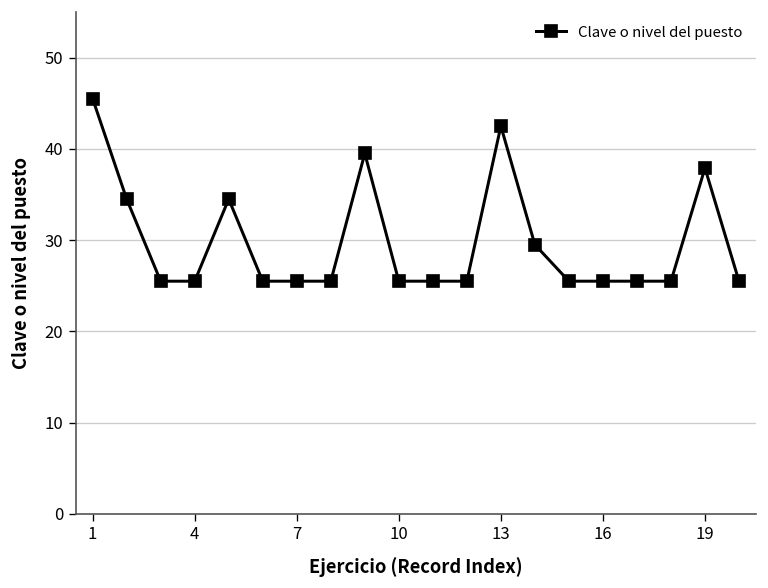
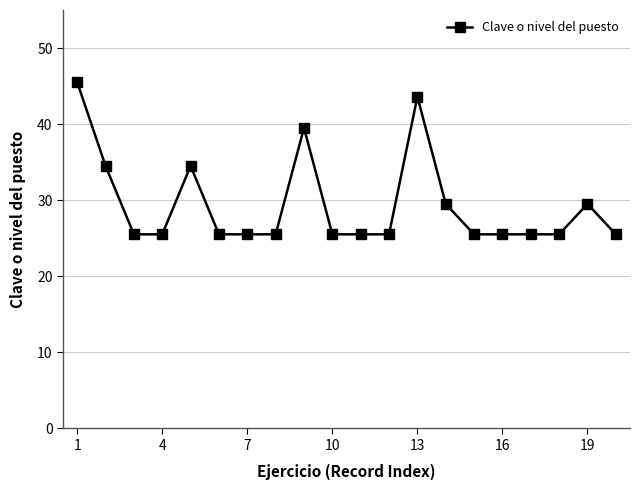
  {
    "1": 46,
    "4": 26,
    "7": 26,
    "10": 26,
-   "13": 43,
+   "13": 44,
    "16": 26,
-   "19": 38
+   "19": 30
  }
